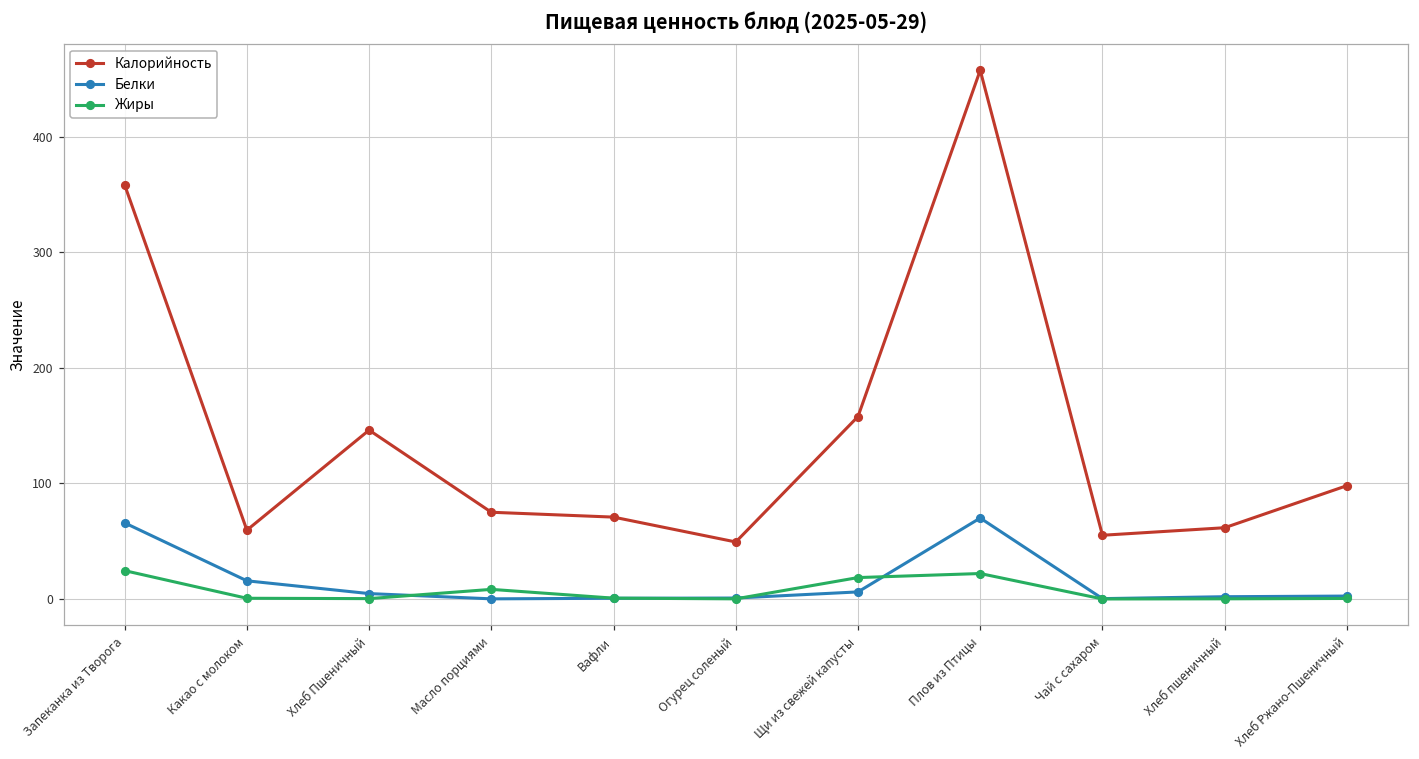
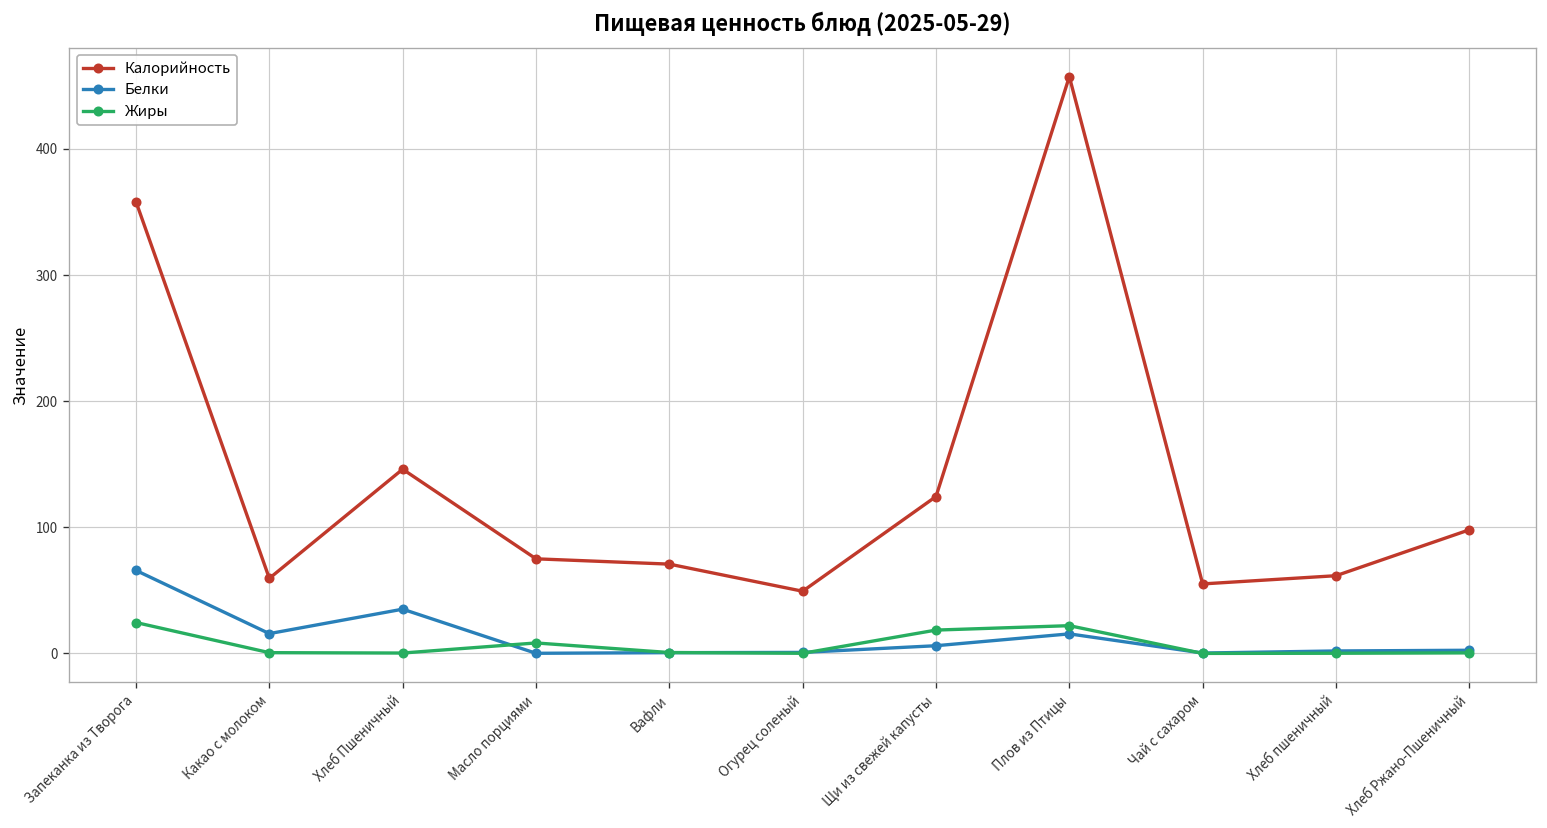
  {
    "Калорийность": {
      "Запеканка из Творога": 358,
      "Какао с молоком": 60,
      "Хлеб Пшеничный": 146,
      "Масло порциями": 75,
      "Вафли": 71,
      "Огурец соленый": 49,
-     "Щи из свежей капусты": 158,
+     "Щи из свежей капусты": 124,
      "Плов из Птицы": 457,
      "Чай с сахаром": 55,
      "Хлеб пшеничный": 62,
      "Хлеб Ржано-Пшеничный": 98
    },
    "Белки": {
      "Запеканка из Творога": 66,
      "Какао с молоком": 16,
-     "Хлеб Пшеничный": 5,
+     "Хлеб Пшеничный": 35,
      "Масло порциями": 0,
      "Щи из свежей капусты": 6,
-     "Плов из Птицы": 70
+     "Плов из Птицы": 16
    },
    "Жиры": {
      "Запеканка из Творога": 25,
      "Какао с молоком": 1,
      "Хлеб Пшеничный": 0,
      "Масло порциями": 8,
      "Щи из свежей капусты": 19,
      "Плов из Птицы": 22
    }
  }
